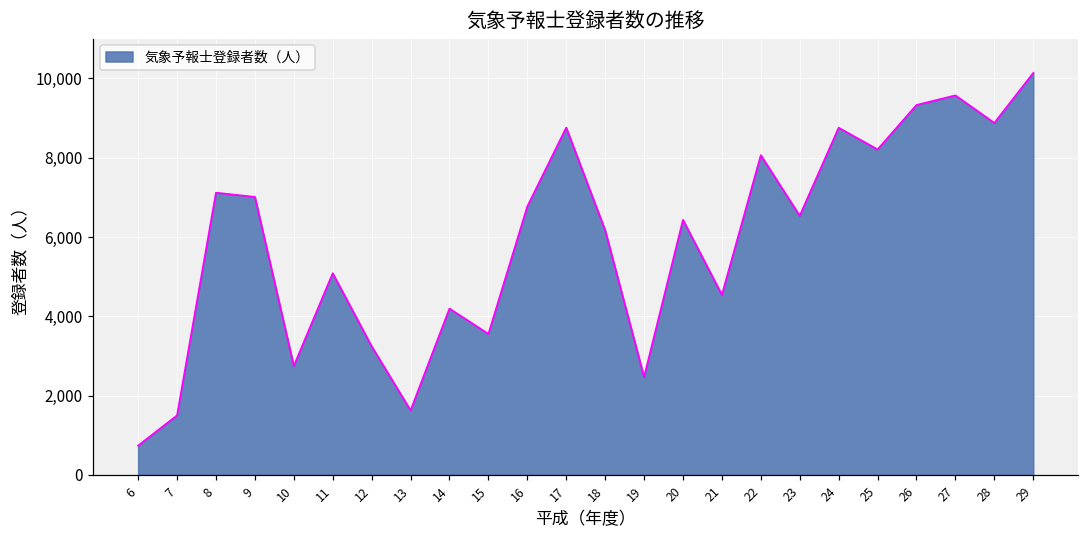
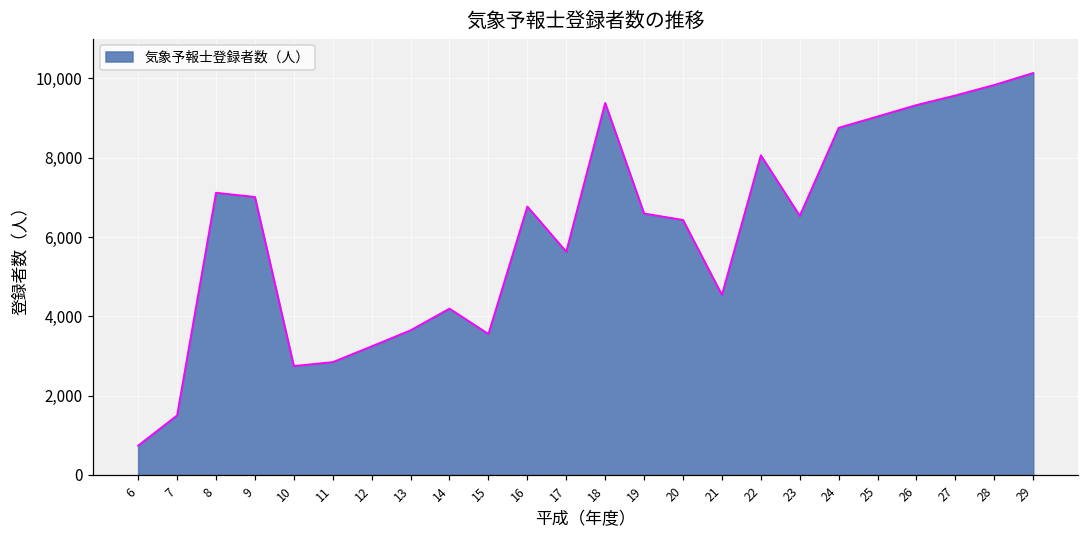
  {
    "6": "700",
    "7": "1,500",
    "8": "7,100",
    "9": "7,000",
    "10": "2,700",
-   "11": "5,100",
+   "11": "2,800",
    "12": "3,200",
-   "13": "1,600",
+   "13": "3,600",
    "14": "4,200",
    "15": "3,600",
    "16": "6,800",
-   "17": "8,800",
-   "18": "6,200",
-   "19": "2,500",
+   "17": "5,600",
+   "18": "9,400",
+   "19": "6,600",
    "20": "6,400",
    "21": "4,500",
    "22": "8,100",
    "23": "6,500",
    "24": "8,800",
-   "25": "8,200",
+   "25": "9,000",
    "26": "9,300",
    "27": "9,600",
-   "28": "8,900",
+   "28": "9,800",
    "29": "10,100"
  }
